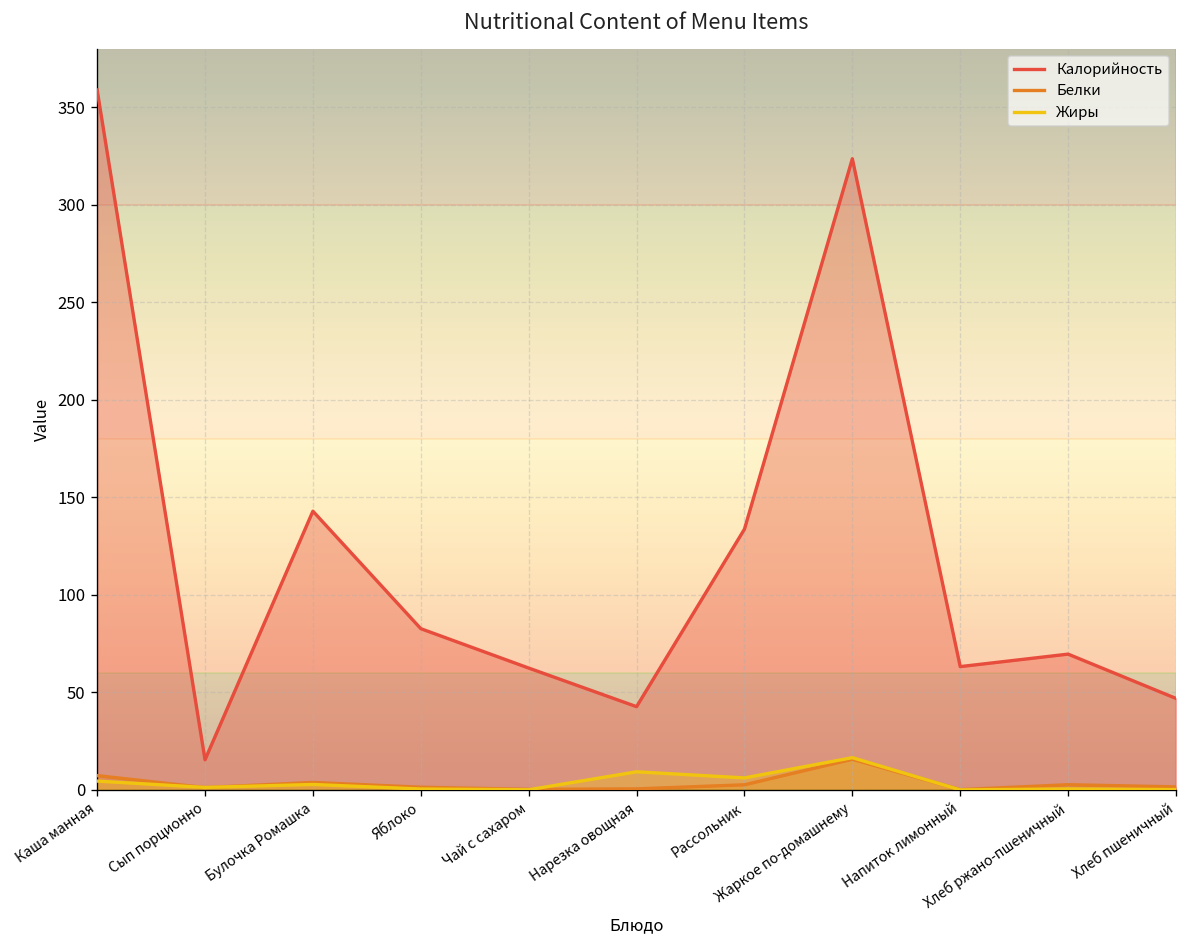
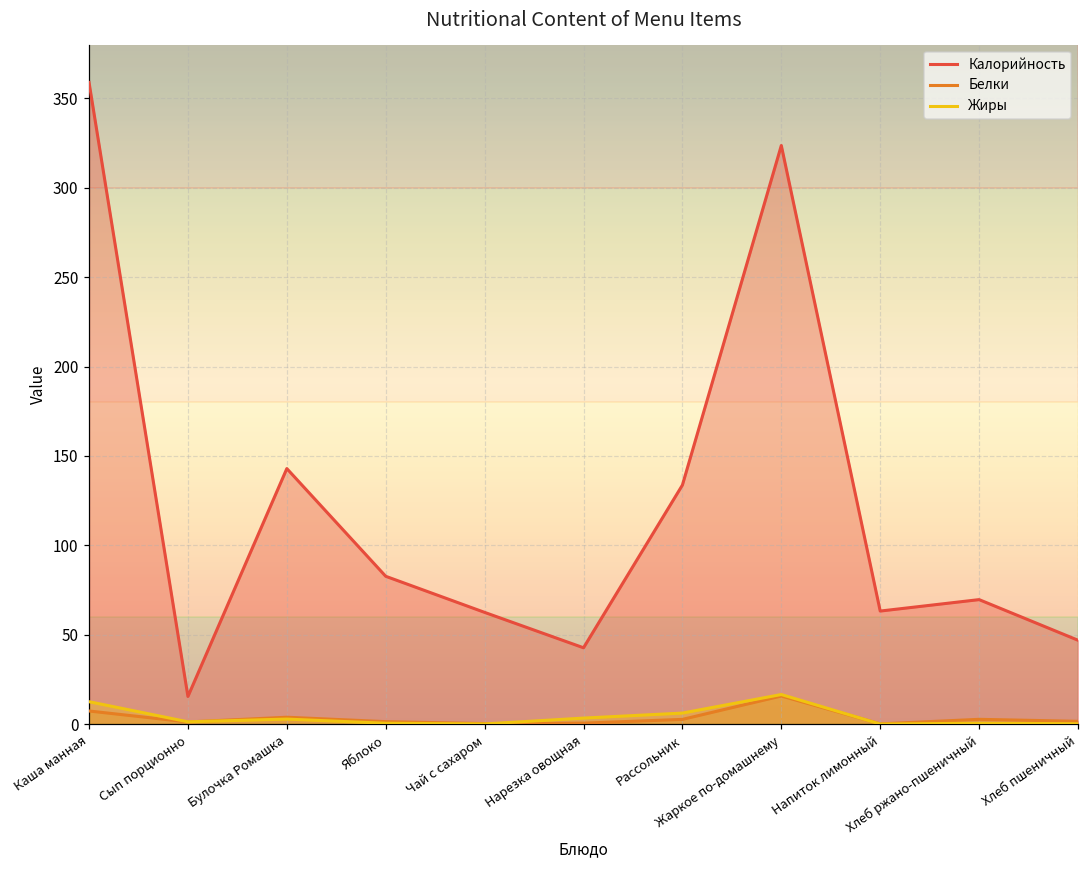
  {
    "Жиры": {
-     "Каша манная": 5,
-     "Нарезка овощная": 9,
+     "Каша манная": 13,
+     "Нарезка овощная": 3,
      "Рассольник": 6,
      "Хлеб ржано-пшеничный": 0
    }
  }
